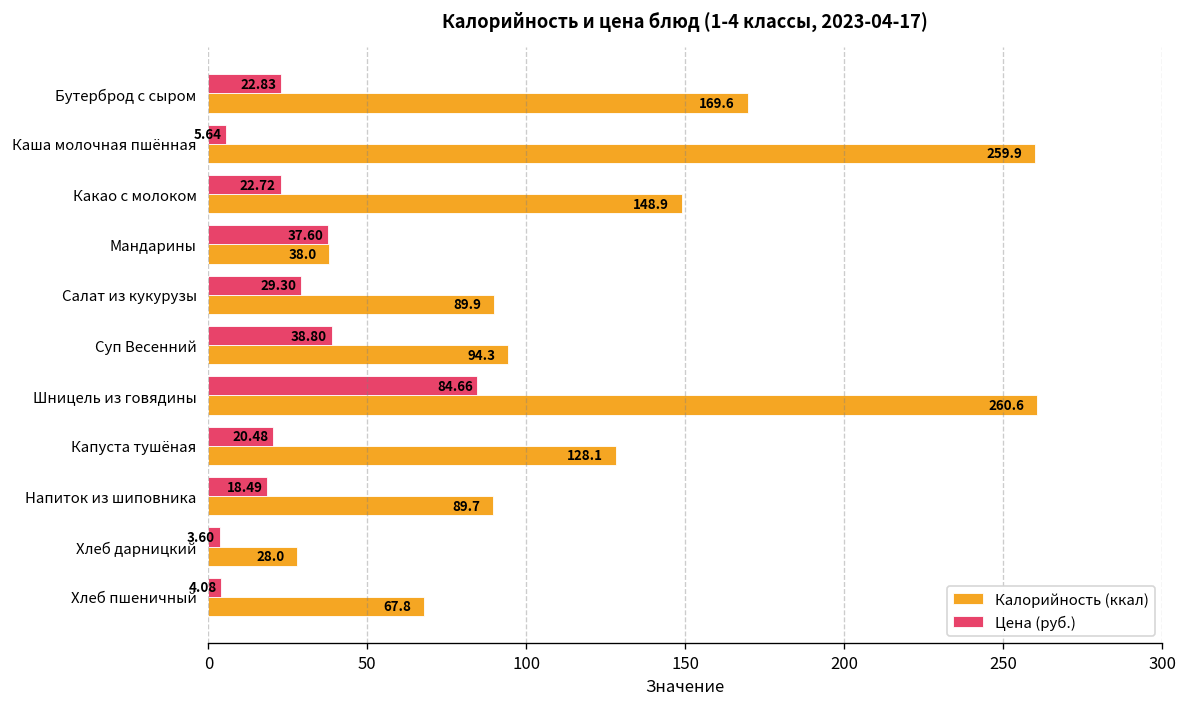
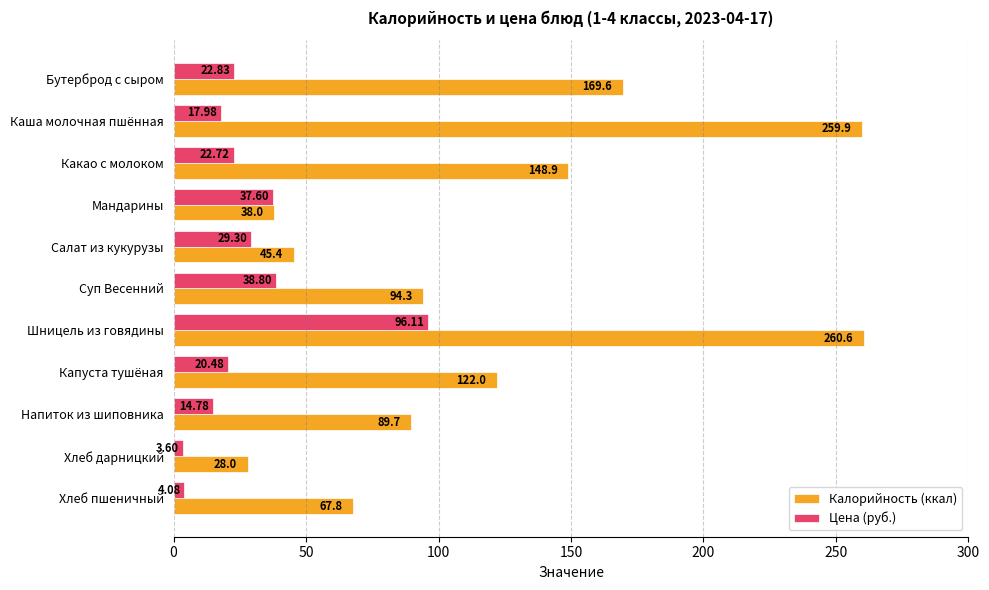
  {
    "Калорийность (ккал)": {
      "Бутерброд с сыром": 169.6,
      "Каша молочная пшённая": 259.9,
      "Какао с молоком": 148.9,
      "Мандарины": 38.0,
-     "Салат из кукурузы": 89.9,
+     "Салат из кукурузы": 45.4,
      "Суп Весенний": 94.3,
      "Шницель из говядины": 260.6,
-     "Капуста тушёная": 128.1,
+     "Капуста тушёная": 122.0,
      "Напиток из шиповника": 89.7,
      "Хлеб дарницкий": 28.0,
      "Хлеб пшеничный": 67.8
    },
    "Цена (руб.)": {
      "Бутерброд с сыром": 22.83,
-     "Каша молочная пшённая": 5.64,
+     "Каша молочная пшённая": 17.98,
      "Какао с молоком": 22.72,
      "Мандарины": 37.60,
      "Салат из кукурузы": 29.30,
      "Суп Весенний": 38.80,
-     "Шницель из говядины": 84.66,
+     "Шницель из говядины": 96.11,
      "Капуста тушёная": 20.48,
-     "Напиток из шиповника": 18.49,
+     "Напиток из шиповника": 14.78,
      "Хлеб дарницкий": 3.60,
      "Хлеб пшеничный": 4.08
    }
  }
